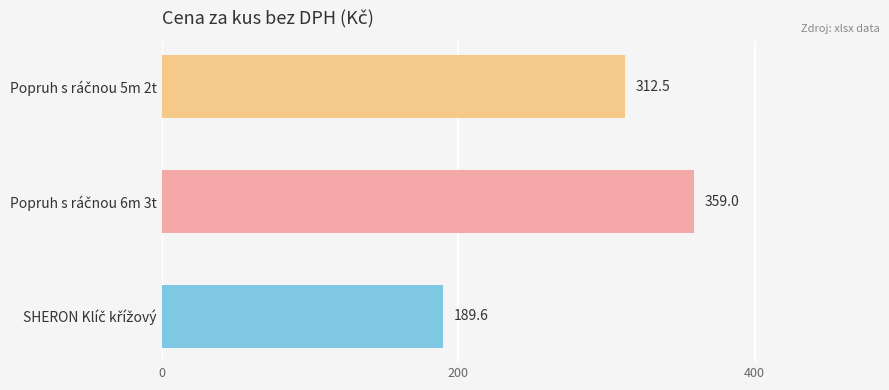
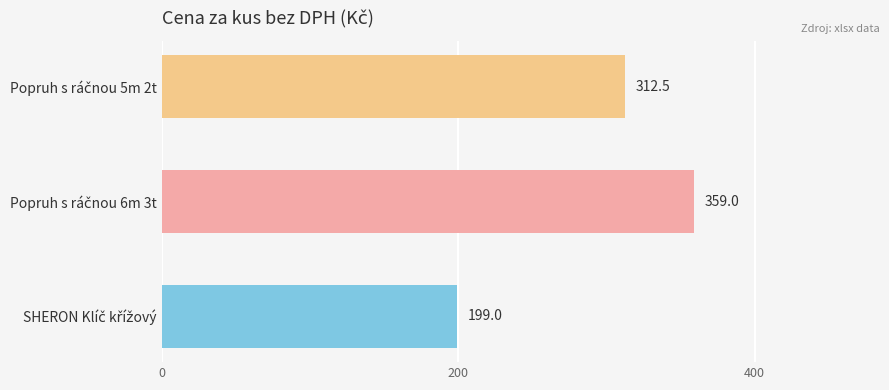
  {
    "Popruh s ráčnou 5m 2t": 312.5,
    "Popruh s ráčnou 6m 3t": 359.0,
-   "SHERON Klíč křížový": 189.6
+   "SHERON Klíč křížový": 199.0
  }
